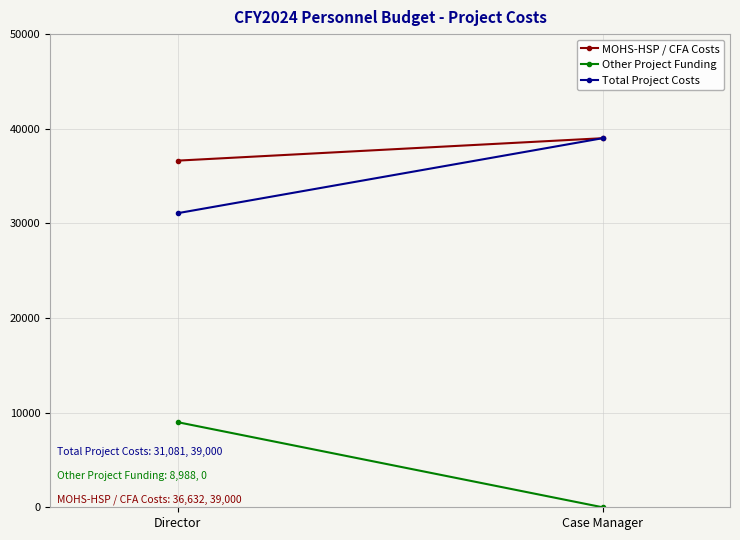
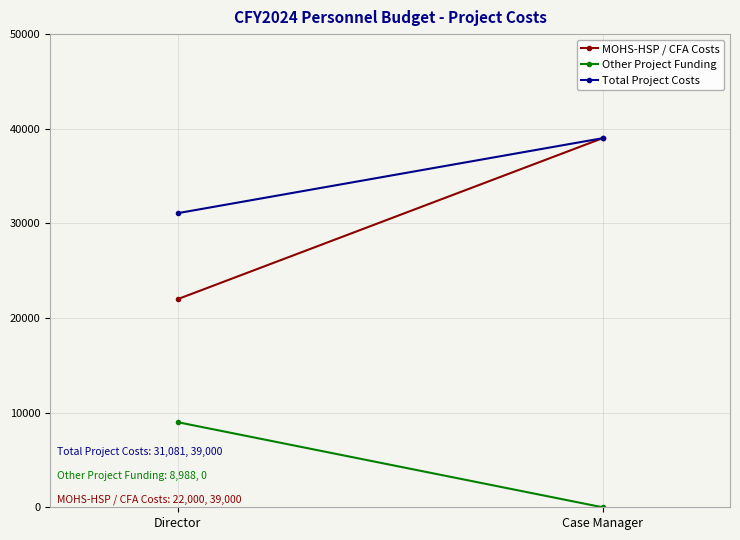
  {
    "MOHS-HSP / CFA Costs": {
-     "Director": "36,632,"
+     "Director": "22,000,"
    },
    "Other Project Funding": {
      "Case Manager": "0"
    },
    "Total Project Costs": {
      "Director": "31000"
    }
  }
